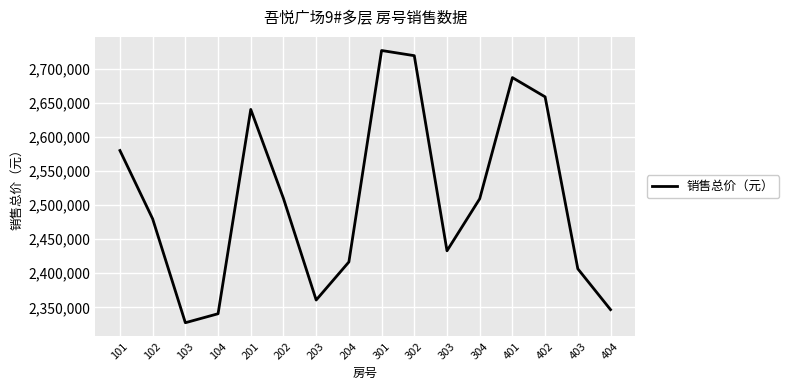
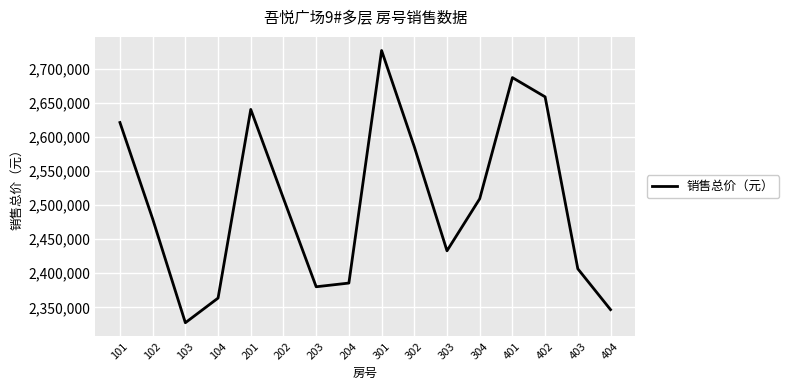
  {
-   "101": "2,580,000",
+   "101": "2,620,000",
    "102": "2,480,000",
    "103": "2,330,000",
-   "104": "2,340,000",
+   "104": "2,360,000",
    "201": "2,640,000",
    "202": "2,510,000",
-   "203": "2,360,000",
-   "204": "2,420,000",
+   "203": "2,380,000",
+   "204": "2,390,000",
    "301": "2,730,000",
-   "302": "2,720,000",
+   "302": "2,590,000",
    "303": "2,430,000",
    "304": "2,510,000",
    "401": "2,690,000",
    "402": "2,660,000",
    "403": "2,410,000",
    "404": "2,350,000"
  }
